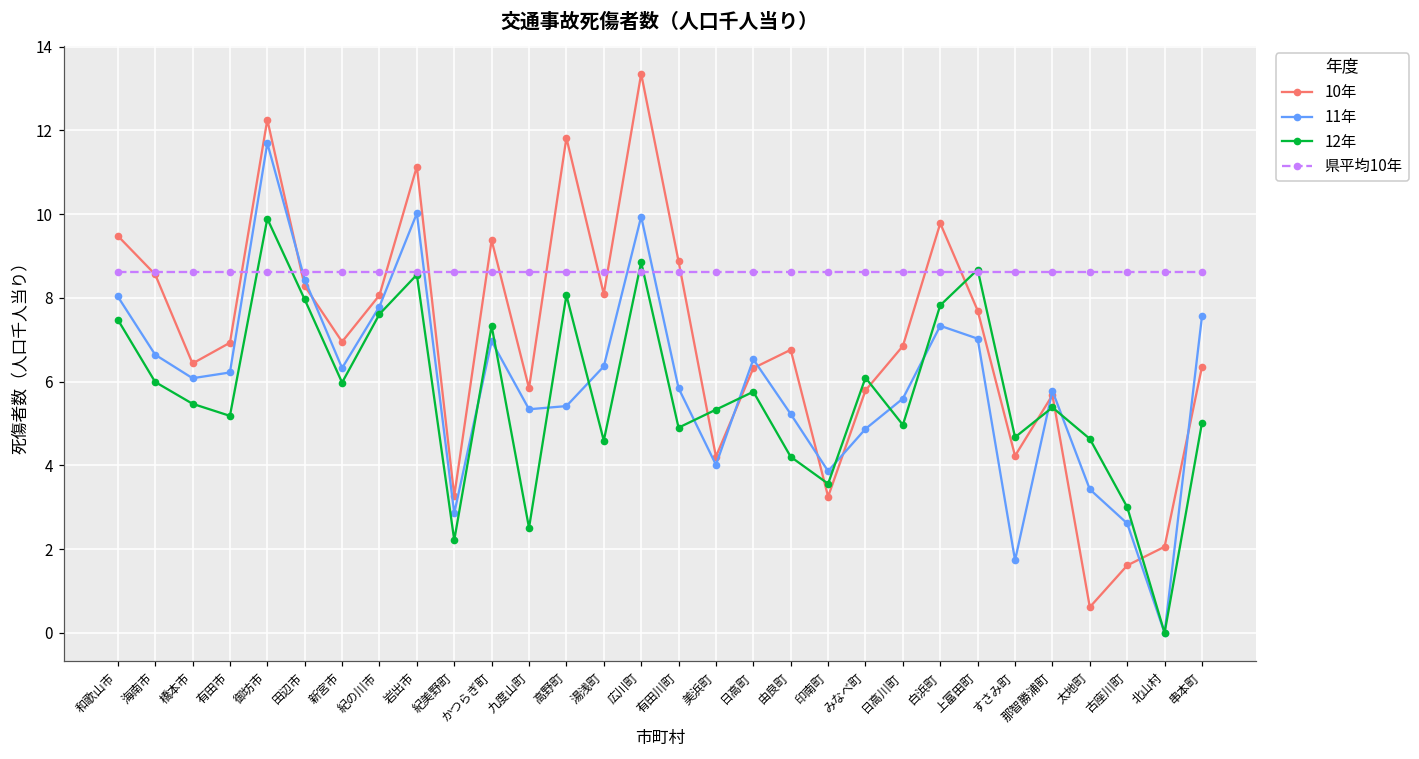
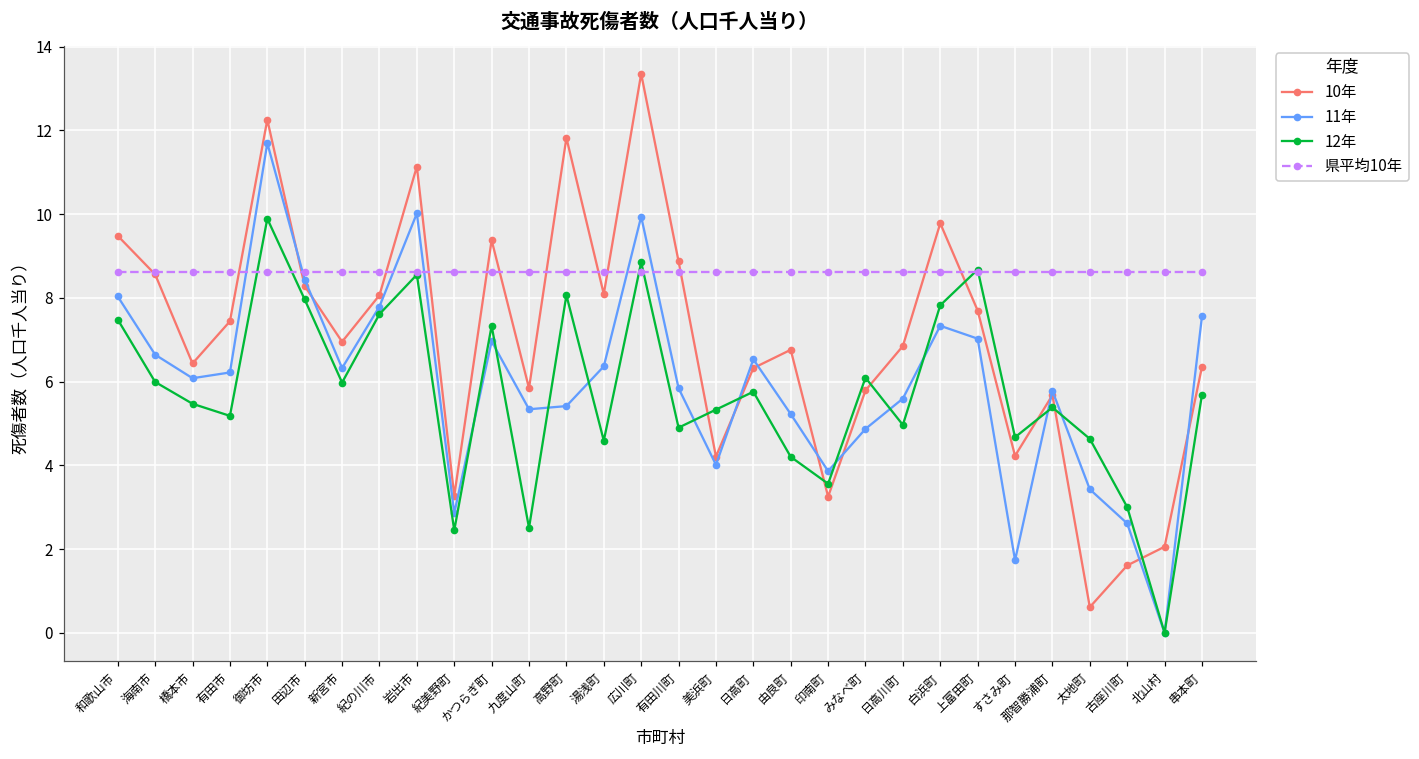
  {
    "10年": {
      "和歌山市": 9.5,
      "橋本市": 6.4,
-     "有田市": 6.9,
+     "有田市": 7.4,
      "御坊市": 12.3,
      "田辺市": 8.3,
      "新宮市": 7.0,
      "紀の川市": 8.1,
      "岩出市": 11.1,
      "紀美野町": 3.3,
      "かつらぎ町": 9.4,
      "九度山町": 5.8,
      "高野町": 11.8,
      "湯浅町": 8.1,
      "広川町": 13.4,
      "有田川町": 8.9,
      "美浜町": 4.2,
      "日高町": 6.3,
      "由良町": 6.8,
      "印南町": 3.3,
      "みなべ町": 5.8,
      "日高川町": 6.9,
      "白浜町": 9.8,
      "上富田町": 7.7,
      "すさみ町": 4.2,
      "那智勝浦町": 5.7,
      "太地町": 0.6,
      "古座川町": 1.6,
      "北山村": 2.1,
      "串本町": 6.4
    },
    "11年": {
      "和歌山市": 8.0,
      "海南市": 6.6,
      "橋本市": 6.1,
      "有田市": 6.2,
      "御坊市": 11.7,
      "田辺市": 8.4,
      "新宮市": 6.3,
      "紀の川市": 7.8,
      "岩出市": 10.0,
      "紀美野町": 2.9,
      "かつらぎ町": 7.0,
      "九度山町": 5.3,
      "高野町": 5.4,
      "湯浅町": 6.4,
      "広川町": 9.9,
      "有田川町": 5.8,
      "美浜町": 4.0,
      "日高町": 6.5,
      "由良町": 5.2,
      "印南町": 3.9,
      "みなべ町": 4.9,
      "日高川町": 5.6,
      "白浜町": 7.3,
      "上富田町": 7.0,
      "すさみ町": 1.7,
      "那智勝浦町": 5.8,
      "太地町": 3.4,
      "古座川町": 2.6,
      "串本町": 7.6
    },
    "12年": {
      "和歌山市": 7.5,
      "海南市": 6.0,
      "橋本市": 5.5,
      "有田市": 5.2,
      "御坊市": 9.9,
      "田辺市": 8.0,
      "新宮市": 6.0,
      "紀の川市": 7.6,
-     "紀美野町": 2.2,
+     "紀美野町": 2.4,
      "かつらぎ町": 7.3,
      "九度山町": 2.5,
      "高野町": 8.1,
      "湯浅町": 4.6,
      "広川町": 8.9,
      "有田川町": 4.9,
      "美浜町": 5.3,
      "日高町": 5.8,
      "由良町": 4.2,
      "印南町": 3.6,
      "みなべ町": 6.1,
      "日高川町": 5.0,
      "白浜町": 7.8,
      "すさみ町": 4.7,
      "那智勝浦町": 5.4,
      "太地町": 4.6,
      "古座川町": 3.0,
-     "串本町": 5.0
+     "串本町": 5.7
    },
    "県平均10年": {
      "和歌山市": 8.6,
      "橋本市": 8.6,
      "有田市": 8.6,
      "御坊市": 8.6,
      "田辺市": 8.6,
      "新宮市": 8.6,
      "紀の川市": 8.6,
      "紀美野町": 8.6,
      "かつらぎ町": 8.6,
      "九度山町": 8.6,
      "高野町": 8.6,
      "湯浅町": 8.6,
      "広川町": 8.6,
      "有田川町": 8.6,
      "美浜町": 8.6,
      "日高町": 8.6,
      "由良町": 8.6,
      "印南町": 8.6,
      "みなべ町": 8.6,
      "日高川町": 8.6,
      "白浜町": 8.6,
      "すさみ町": 8.6,
      "那智勝浦町": 8.6,
      "太地町": 8.6,
      "古座川町": 8.6,
      "北山村": 8.6,
      "串本町": 8.6
    }
  }
